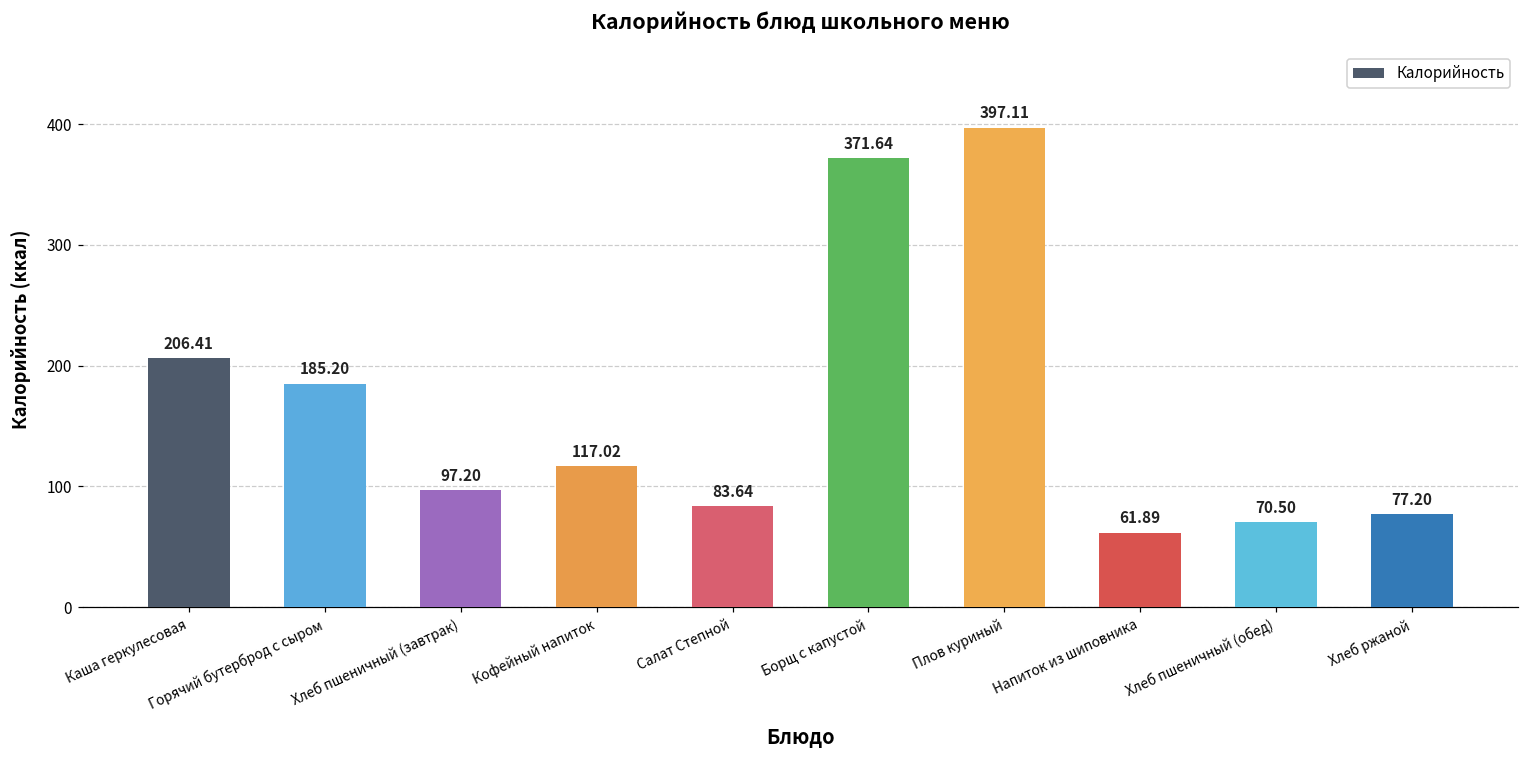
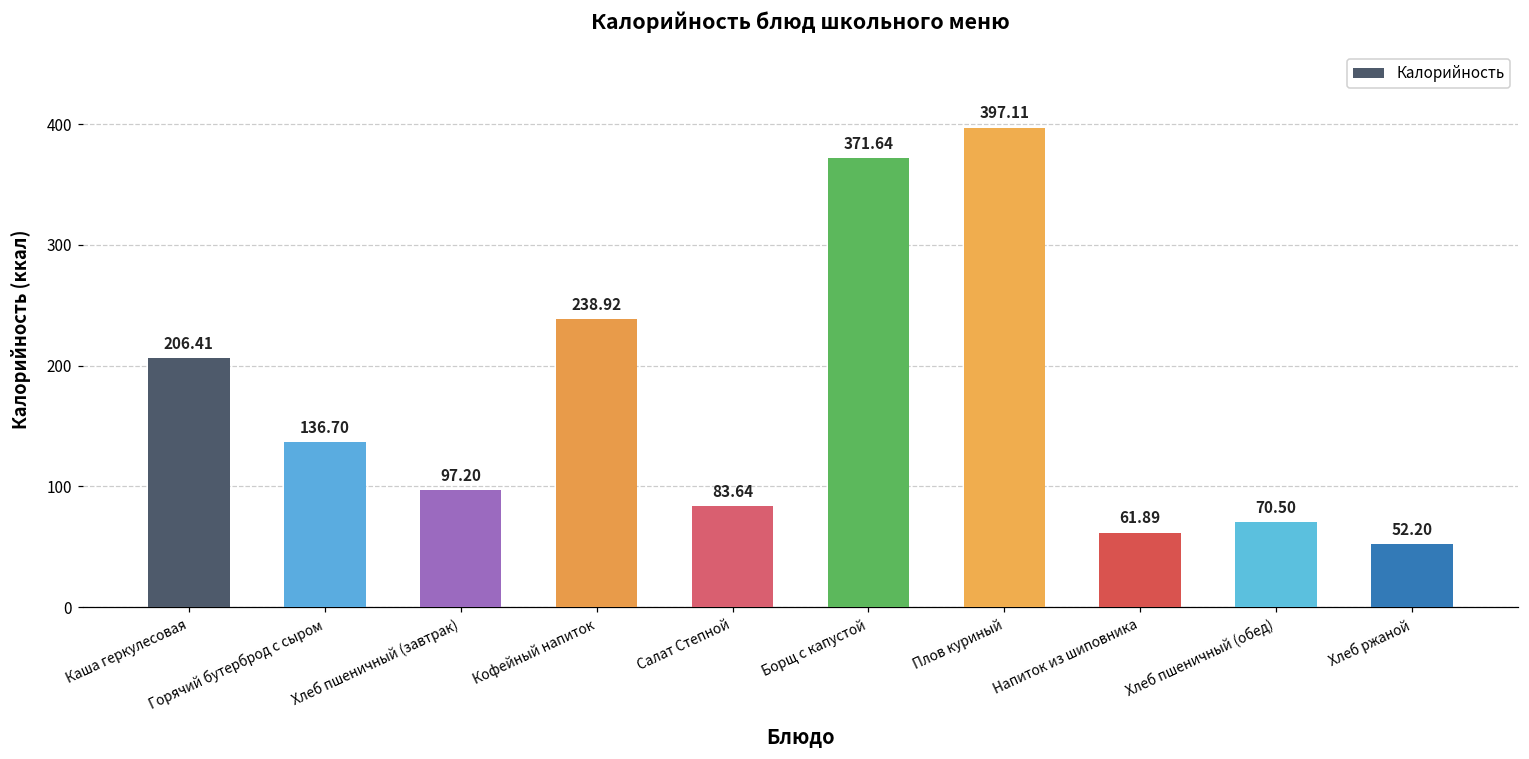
  {
    "Каша геркулесовая": 206.41,
-   "Горячий бутерброд с сыром": 185.20,
+   "Горячий бутерброд с сыром": 136.70,
    "Хлеб пшеничный (завтрак)": 97.20,
-   "Кофейный напиток": 117.02,
+   "Кофейный напиток": 238.92,
    "Салат Степной": 83.64,
    "Борщ с капустой": 371.64,
    "Плов куриный": 397.11,
    "Напиток из шиповника": 61.89,
    "Хлеб пшеничный (обед)": 70.50,
-   "Хлеб ржаной": 77.20
+   "Хлеб ржаной": 52.20
  }
